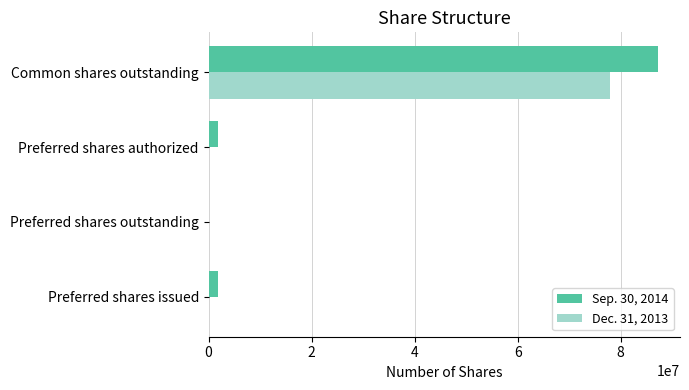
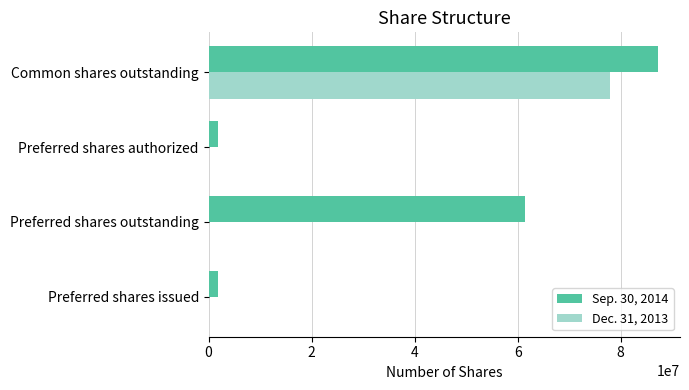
  {
    "Sep. 30, 2014": {
      "Common shares outstanding": 87000000,
      "Preferred shares authorized": 2000000,
-     "Preferred shares outstanding": 0,
+     "Preferred shares outstanding": 61000000,
      "Preferred shares issued": 2000000
    },
    "Dec. 31, 2013": {
      "Common shares outstanding": 78000000,
      "Preferred shares authorized": 0,
      "Preferred shares outstanding": 0,
      "Preferred shares issued": 0
    }
  }
